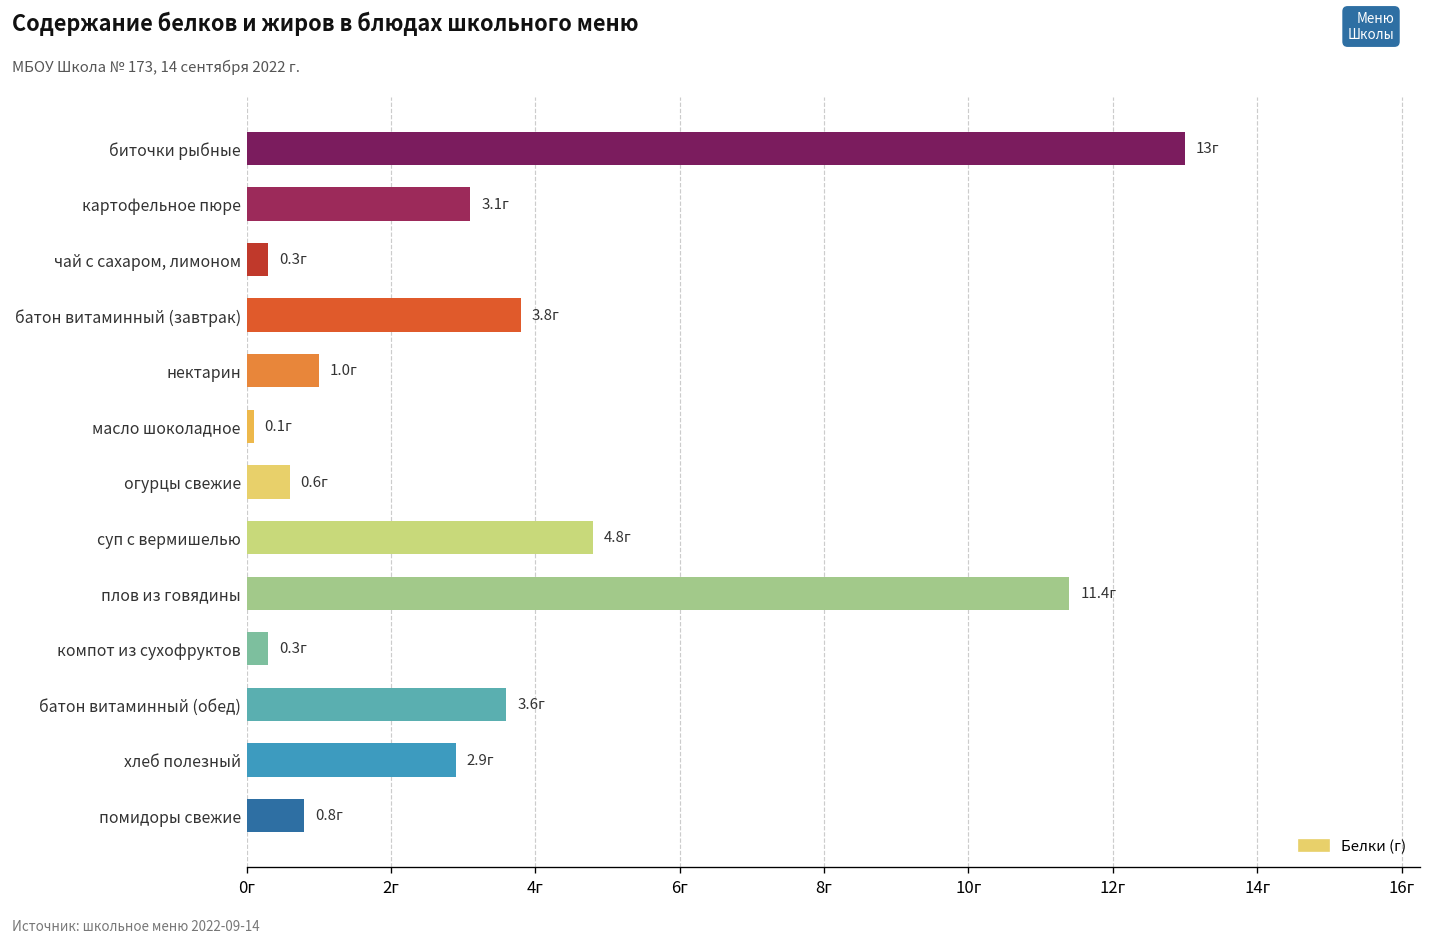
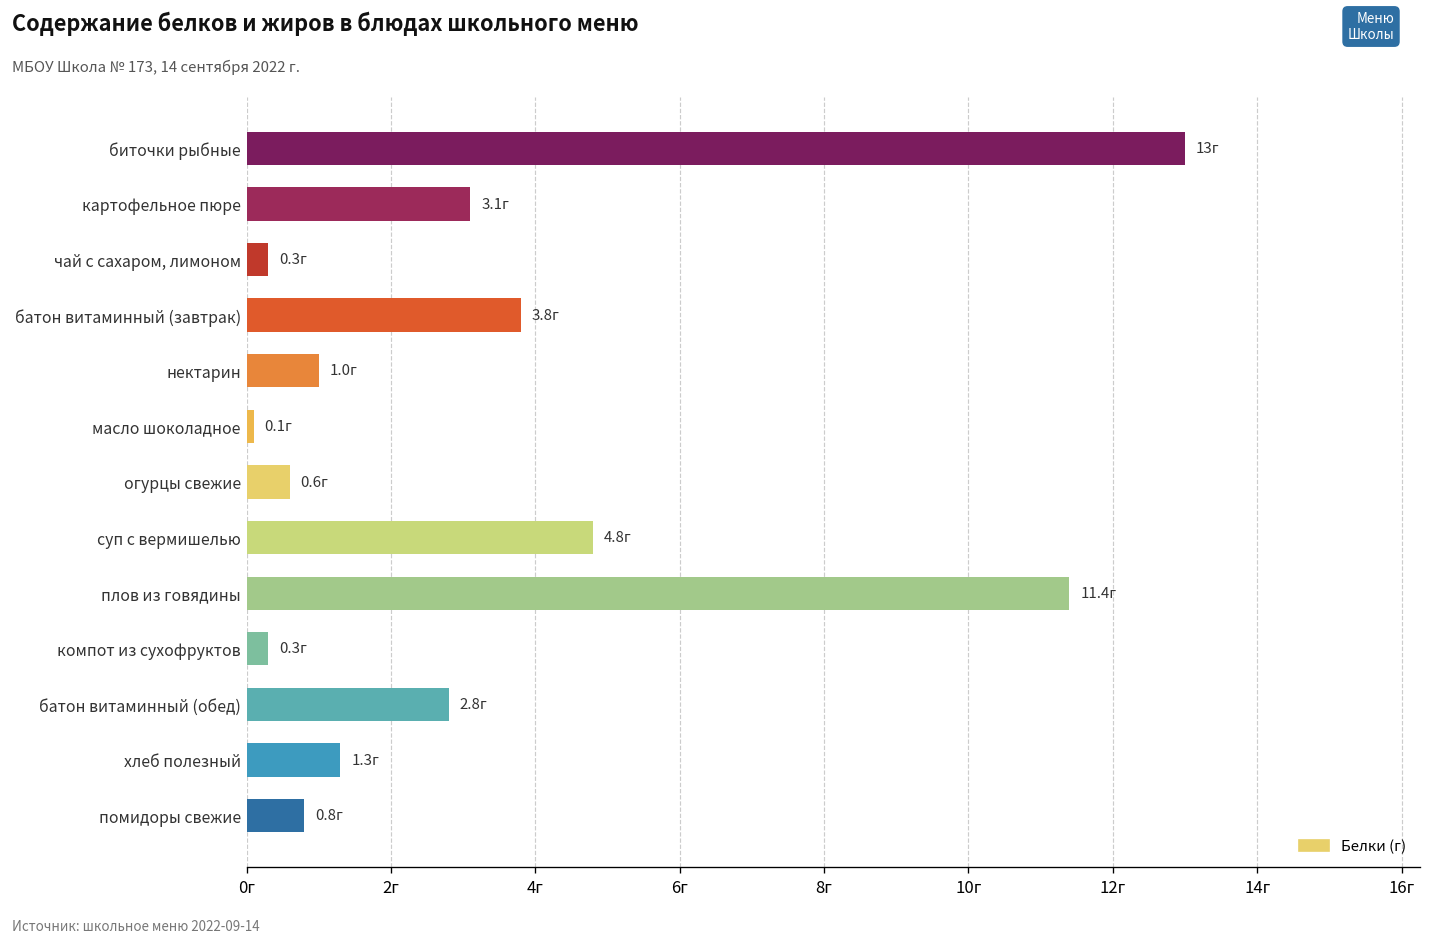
  {
    "биточки рыбные": "13г",
    "картофельное пюре": "3.1г",
    "чай с сахаром, лимоном": "0.3г",
    "батон витаминный (завтрак)": "3.8г",
    "нектарин": "1.0г",
    "масло шоколадное": "0.1г",
    "огурцы свежие": "0.6г",
    "суп с вермишелью": "4.8г",
    "плов из говядины": "11.4г",
    "компот из сухофруктов": "0.3г",
-   "батон витаминный (обед)": "3.6г",
-   "хлеб полезный": "2.9г",
+   "батон витаминный (обед)": "2.8г",
+   "хлеб полезный": "1.3г",
    "помидоры свежие": "0.8г"
  }
